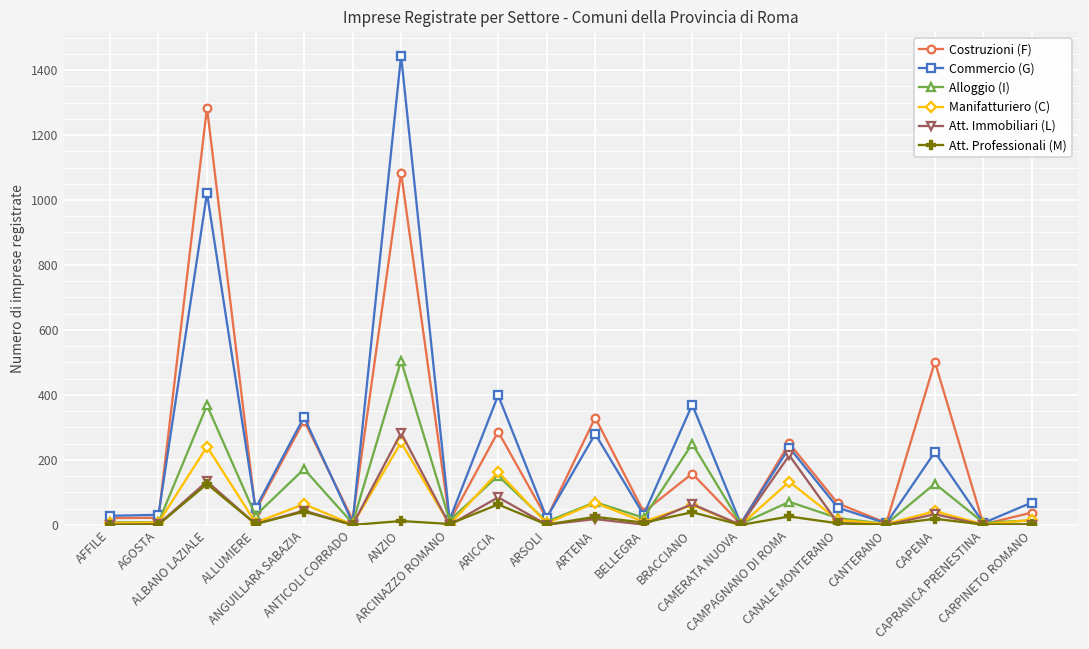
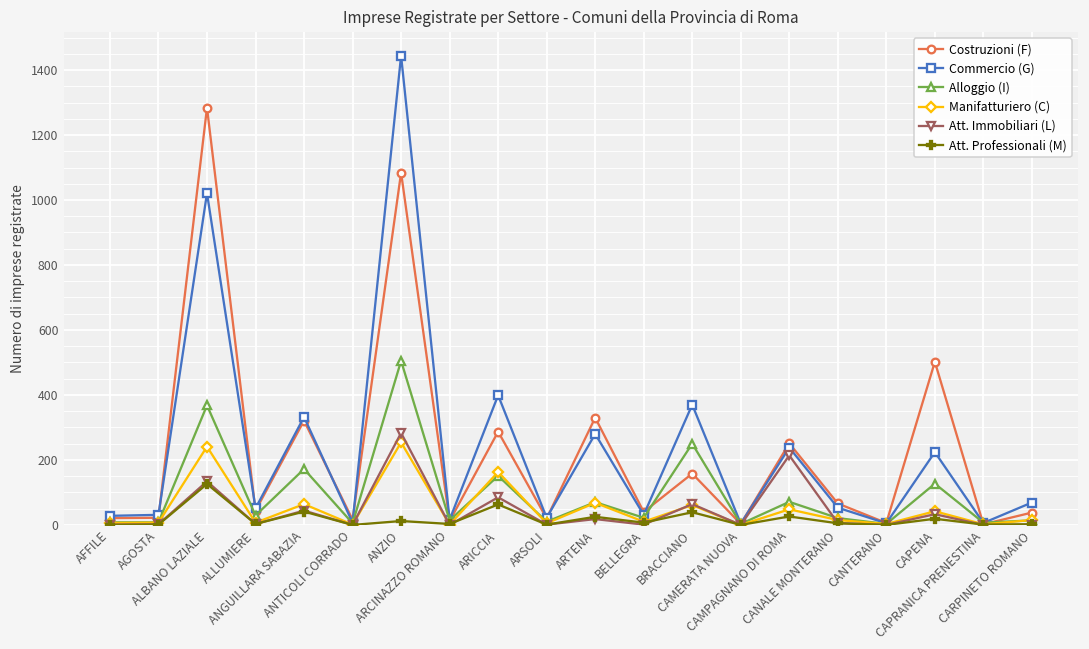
  {
    "Costruzioni (F)": {
      "AGOSTA": 20,
      "ALBANO LAZIALE": 1280,
      "ANGUILLARA SABAZIA": 320,
      "ANTICOLI CORRADO": 20,
      "ANZIO": 1080,
      "ARICCIA": 290,
      "ARTENA": 330,
      "BELLEGRA": 40,
      "BRACCIANO": 160,
      "CAMPAGNANO DI ROMA": 250,
      "CANALE MONTERANO": 70,
      "CAPENA": 500,
      "CARPINETO ROMANO": 40
    },
    "Commercio (G)": {
      "AGOSTA": 30,
      "ALBANO LAZIALE": 1020,
      "ANGUILLARA SABAZIA": 330,
      "ANZIO": 1440,
      "ARICCIA": 400,
      "ARTENA": 280,
      "BELLEGRA": 30,
      "BRACCIANO": 370,
      "CAMPAGNANO DI ROMA": 240,
      "CANALE MONTERANO": 50,
      "CAPENA": 220,
      "CARPINETO ROMANO": 70
    },
    "Alloggio (I)": {
      "ALBANO LAZIALE": 370,
      "ALLUMIERE": 30,
      "ANGUILLARA SABAZIA": 170,
      "ANZIO": 510,
      "ARICCIA": 150,
      "BELLEGRA": 20,
      "BRACCIANO": 250,
      "CAMPAGNANO DI ROMA": 70,
      "CAPENA": 130
    },
    "Manifatturiero (C)": {
      "ALBANO LAZIALE": 240,
      "ANGUILLARA SABAZIA": 60,
      "ANZIO": 250,
      "ARICCIA": 160,
-     "CAMPAGNANO DI ROMA": 130,
+     "CAMPAGNANO DI ROMA": 50,
      "CAPENA": 40
    },
    "Att. Immobiliari (L)": {
      "ANZIO": 280,
      "ARICCIA": 90,
      "CAMPAGNANO DI ROMA": 210,
      "CAPENA": 30
    },
    "Att. Professionali (M)": {
      "ANZIO": 10,
      "ARICCIA": 60,
      "BRACCIANO": 40,
      "CAMPAGNANO DI ROMA": 30,
      "CAPENA": 20
    }
  }
